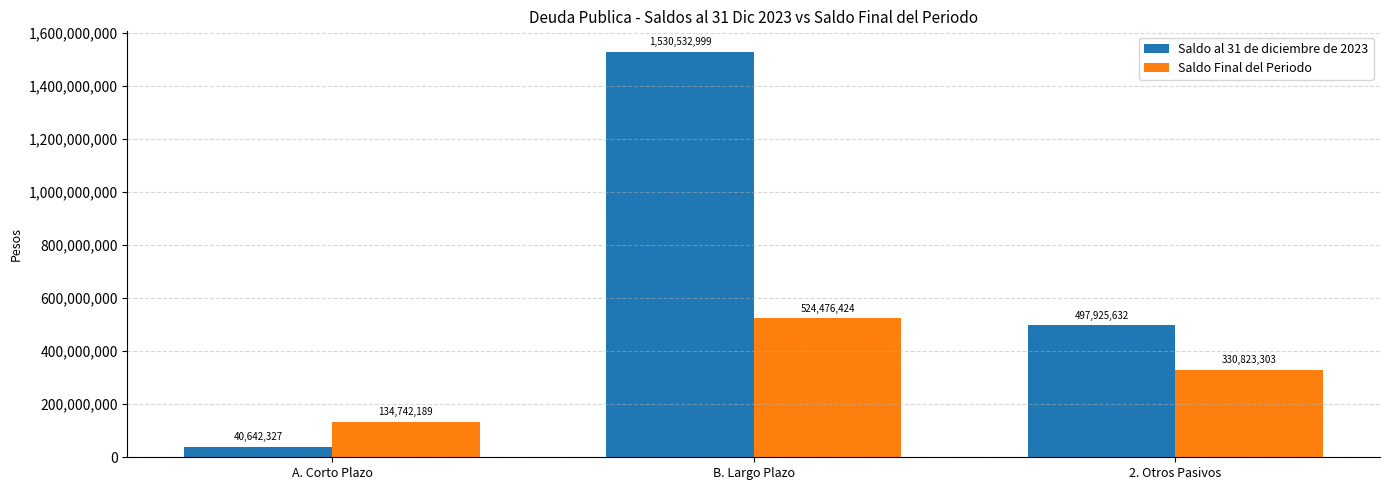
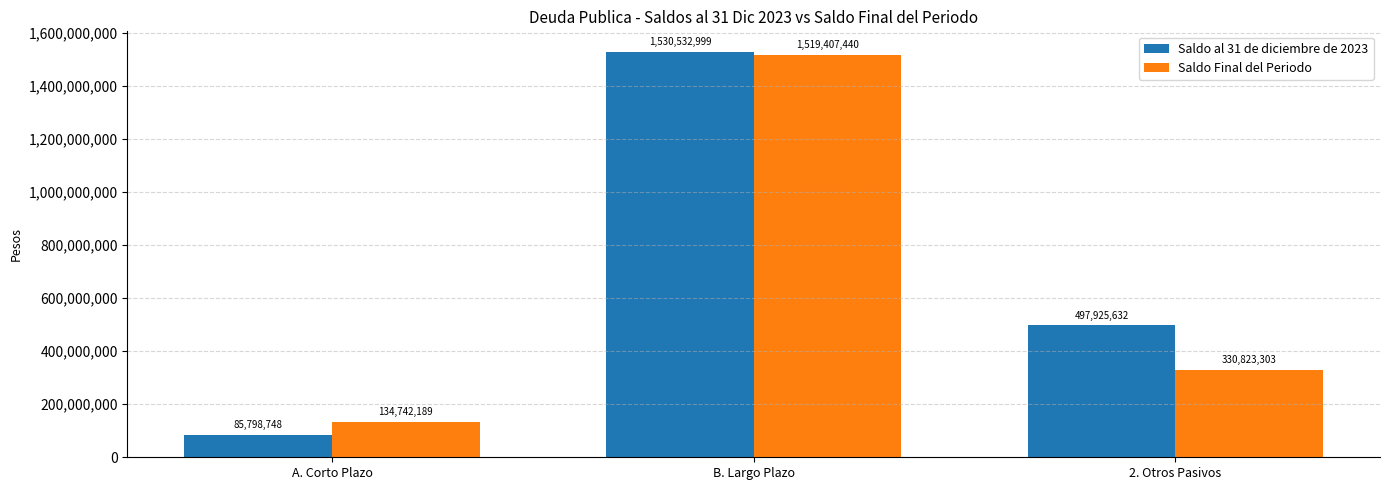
  {
    "Saldo al 31 de diciembre de 2023": {
-     "A. Corto Plazo": "40,642,327",
+     "A. Corto Plazo": "85,798,748",
      "B. Largo Plazo": "1,530,532,999",
      "2. Otros Pasivos": "497,925,632"
    },
    "Saldo Final del Periodo": {
      "A. Corto Plazo": "134,742,189",
-     "B. Largo Plazo": "524,476,424",
+     "B. Largo Plazo": "1,519,407,440",
      "2. Otros Pasivos": "330,823,303"
    }
  }
